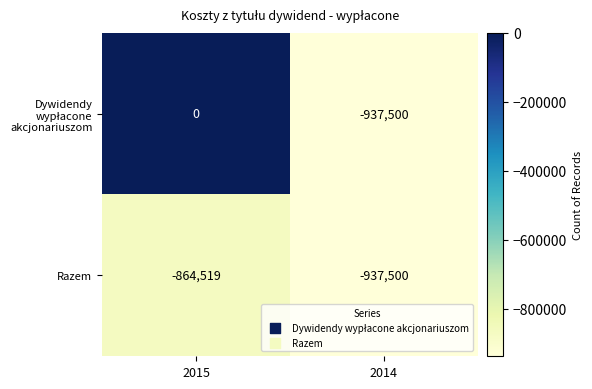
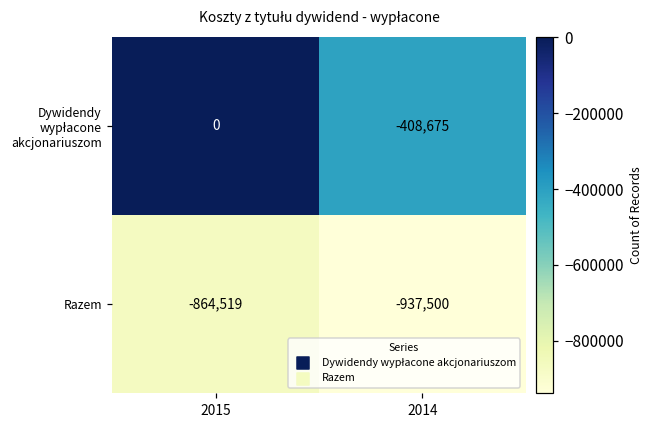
  {
    "Dywidendy wypłacone akcjonariuszom": {
      "2015": "0",
-     "2014": "-937,500"
+     "2014": "-408,675"
    },
    "Razem": {
      "2015": "-864,519",
      "2014": "-937,500"
    }
  }
